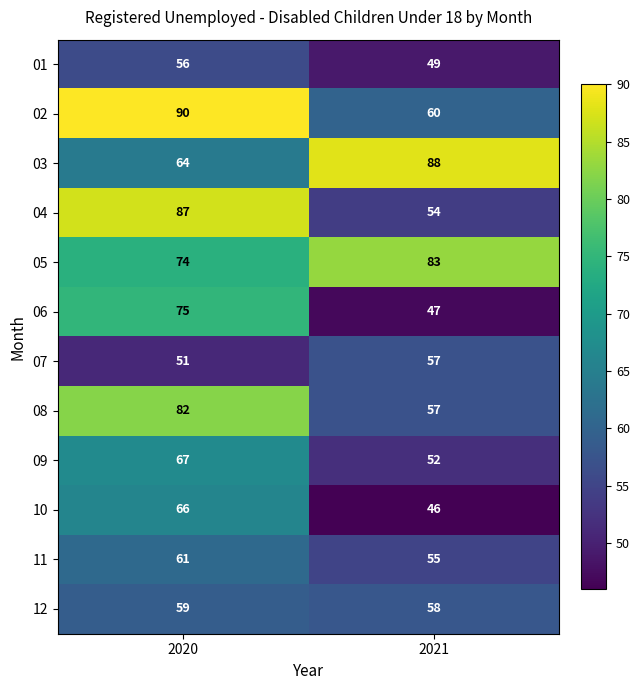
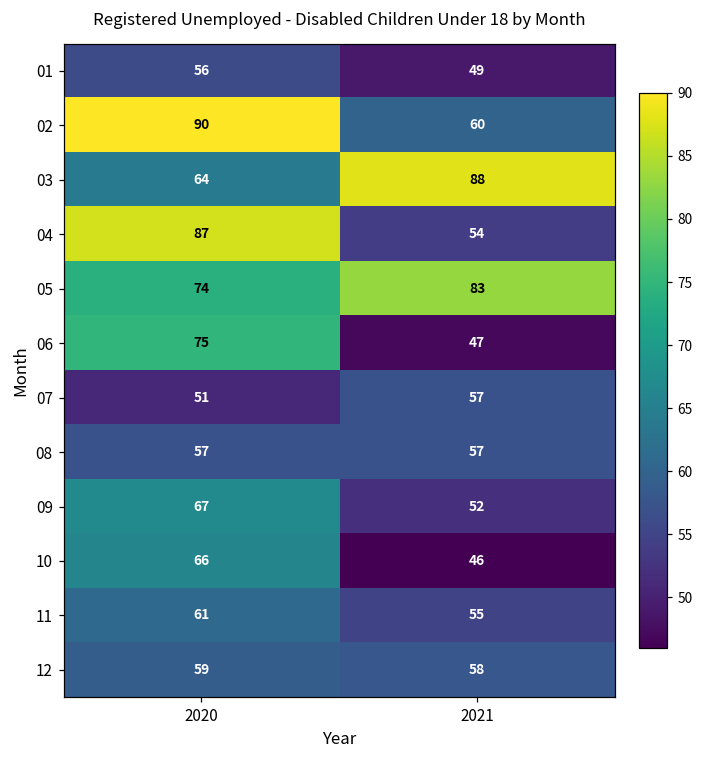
  {
    "01": {
      "2020": 56,
      "2021": 49
    },
    "02": {
      "2020": 90,
      "2021": 60
    },
    "03": {
      "2020": 64,
      "2021": 88
    },
    "04": {
      "2020": 87,
      "2021": 54
    },
    "05": {
      "2020": 74,
      "2021": 83
    },
    "06": {
      "2020": 75,
      "2021": 47
    },
    "07": {
      "2020": 51,
      "2021": 57
    },
    "08": {
-     "2020": 82,
+     "2020": 57,
      "2021": 57
    },
    "09": {
      "2020": 67,
      "2021": 52
    },
    "10": {
      "2020": 66,
      "2021": 46
    },
    "11": {
      "2020": 61,
      "2021": 55
    },
    "12": {
      "2020": 59,
      "2021": 58
    }
  }
